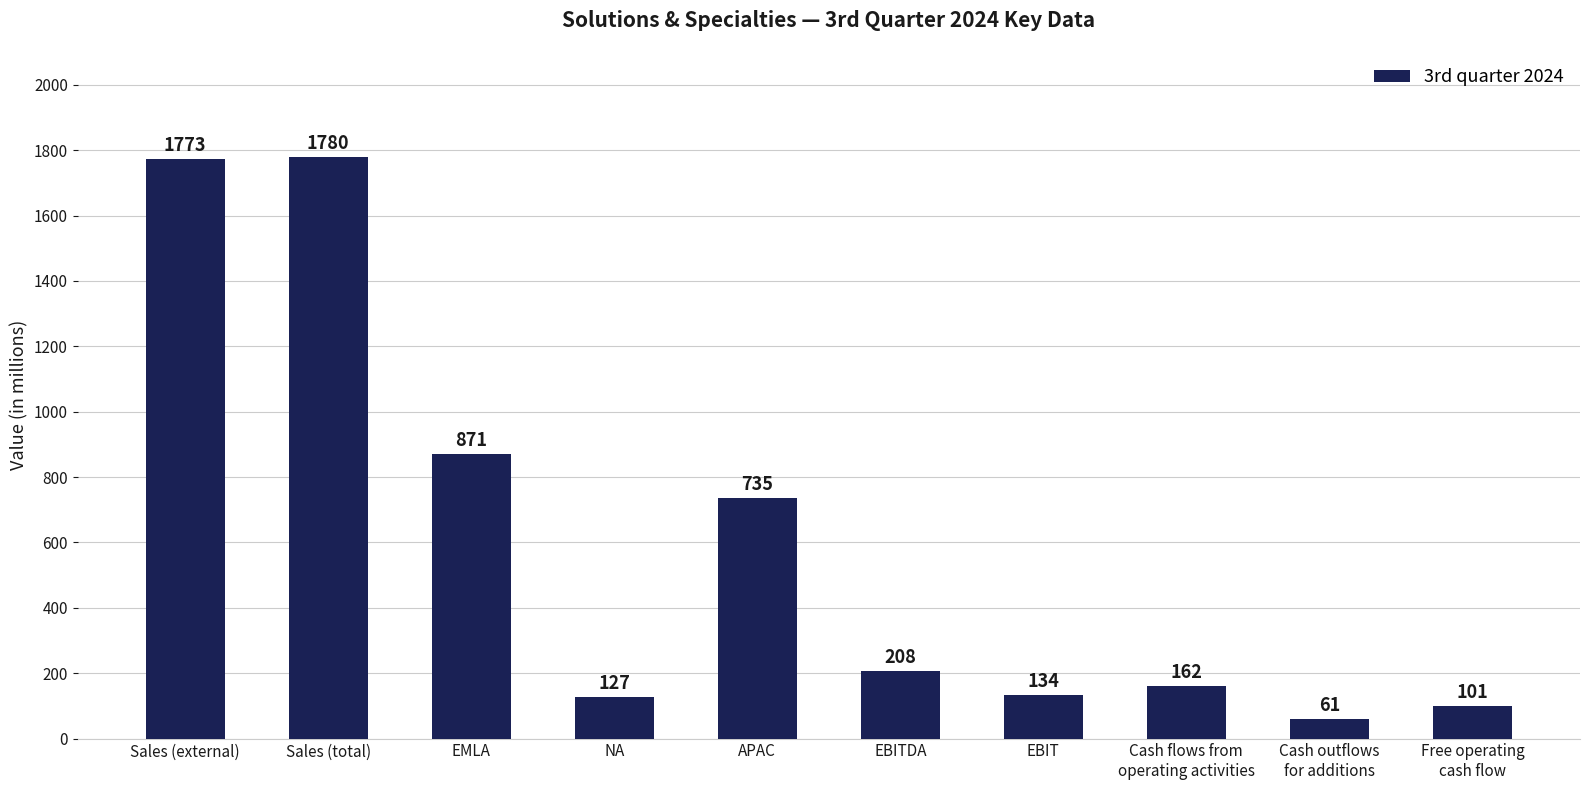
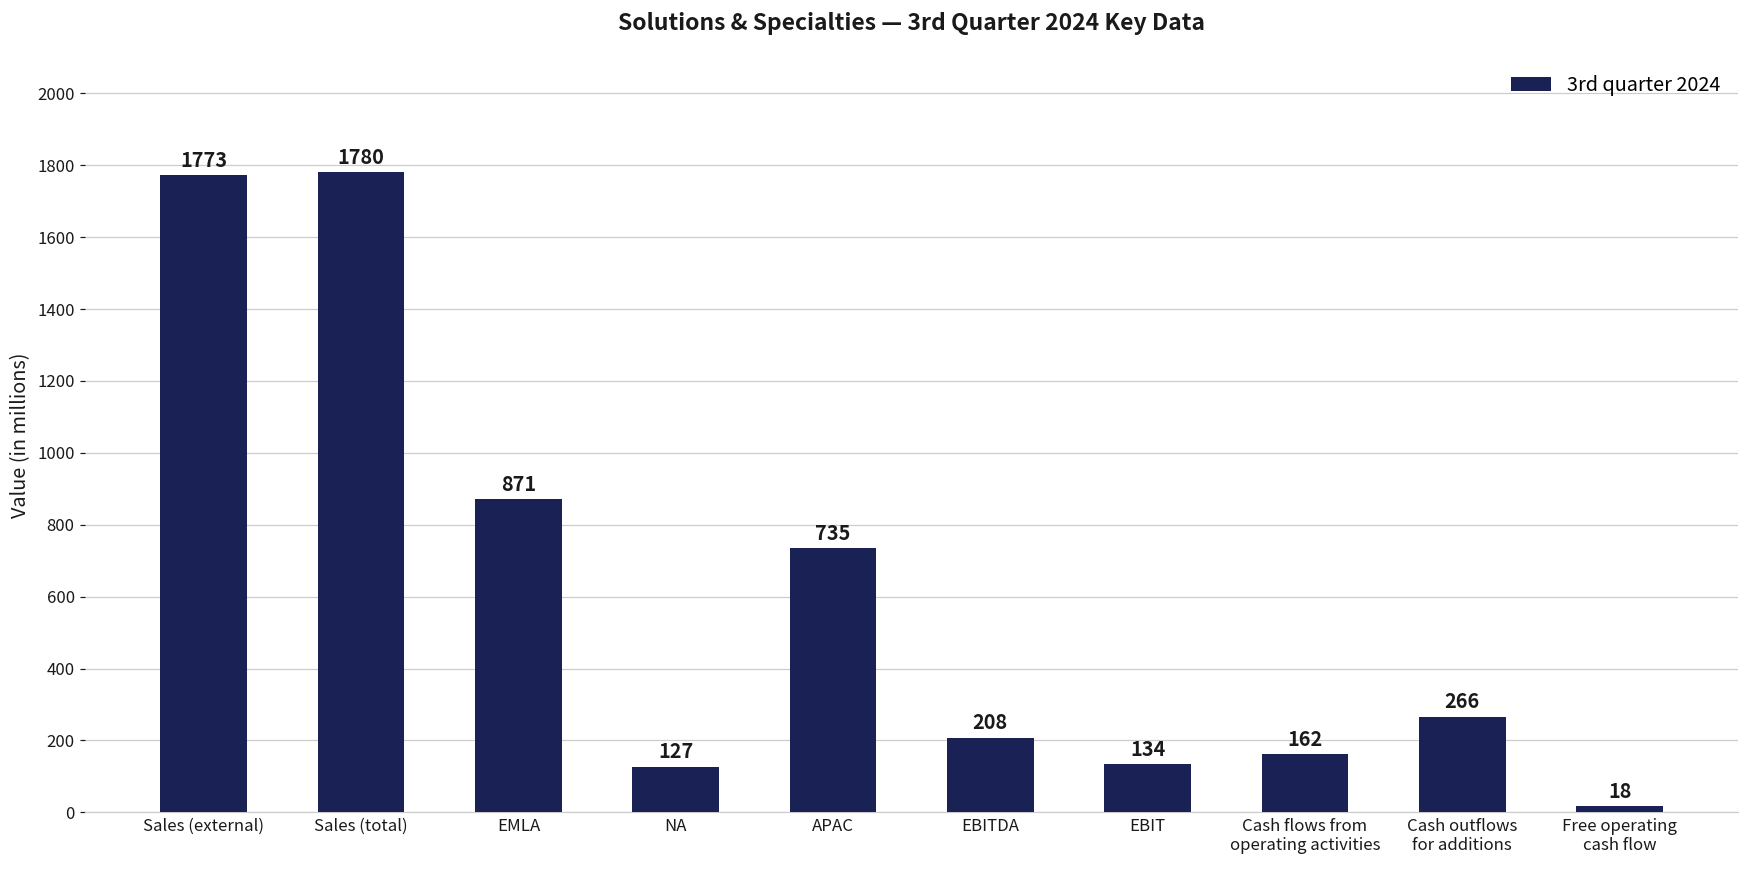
  {
    "Sales (external)": 1773,
    "Sales (total)": 1780,
    "EMLA": 871,
    "NA": 127,
    "APAC": 735,
    "EBITDA": 208,
    "EBIT": 134,
    "Cash flows from operating activities": 162,
-   "Cash outflows for additions": 61,
-   "Free operating cash flow": 101
+   "Cash outflows for additions": 266,
+   "Free operating cash flow": 18
  }
